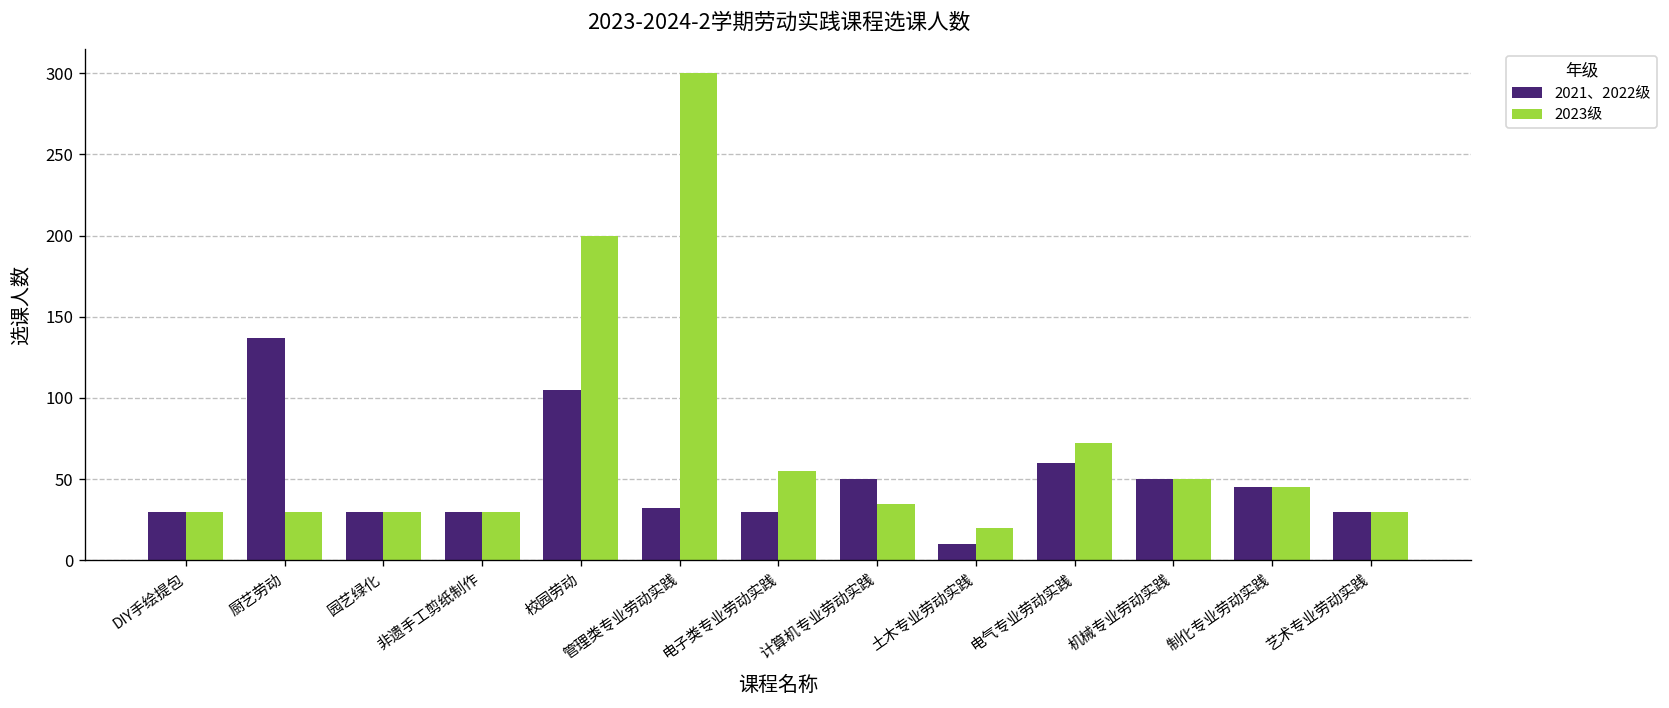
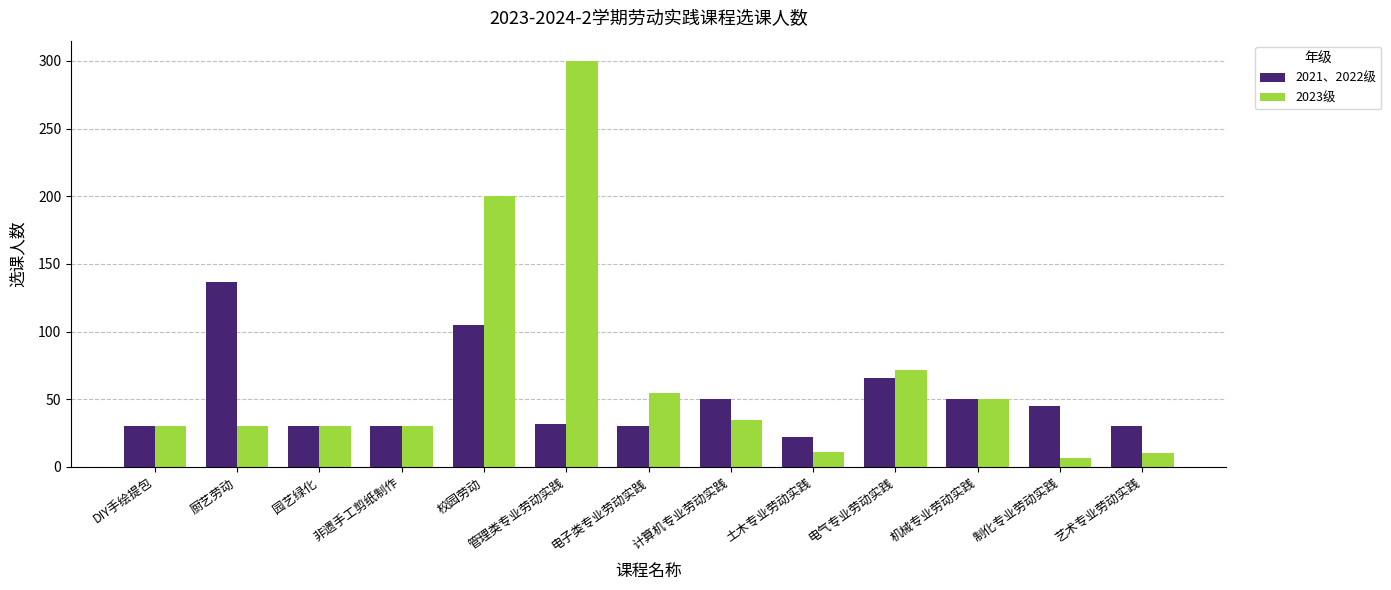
  {
    "2021、2022级": {
      "DIY手绘提包": 30,
      "厨艺劳动": 137,
      "园艺绿化": 30,
      "非遗手工剪纸制作": 30,
      "校园劳动": 105,
      "管理类专业劳动实践": 32,
      "电子类专业劳动实践": 30,
      "计算机专业劳动实践": 50,
-     "土木专业劳动实践": 10,
-     "电气专业劳动实践": 60,
+     "土木专业劳动实践": 22,
+     "电气专业劳动实践": 66,
      "机械专业劳动实践": 50,
      "制化专业劳动实践": 45,
      "艺术专业劳动实践": 30
    },
    "2023级": {
      "DIY手绘提包": 30,
      "厨艺劳动": 30,
      "园艺绿化": 30,
      "非遗手工剪纸制作": 30,
      "校园劳动": 200,
      "管理类专业劳动实践": 300,
      "电子类专业劳动实践": 55,
      "计算机专业劳动实践": 35,
-     "土木专业劳动实践": 20,
+     "土木专业劳动实践": 11,
      "电气专业劳动实践": 72,
      "机械专业劳动实践": 50,
-     "制化专业劳动实践": 45,
-     "艺术专业劳动实践": 30
+     "制化专业劳动实践": 7,
+     "艺术专业劳动实践": 10
    }
  }
